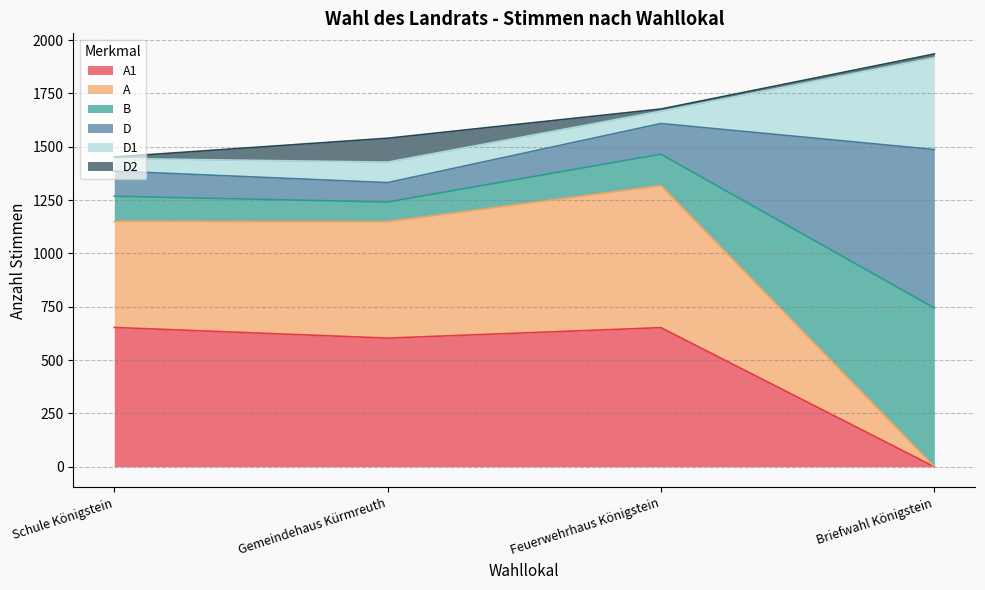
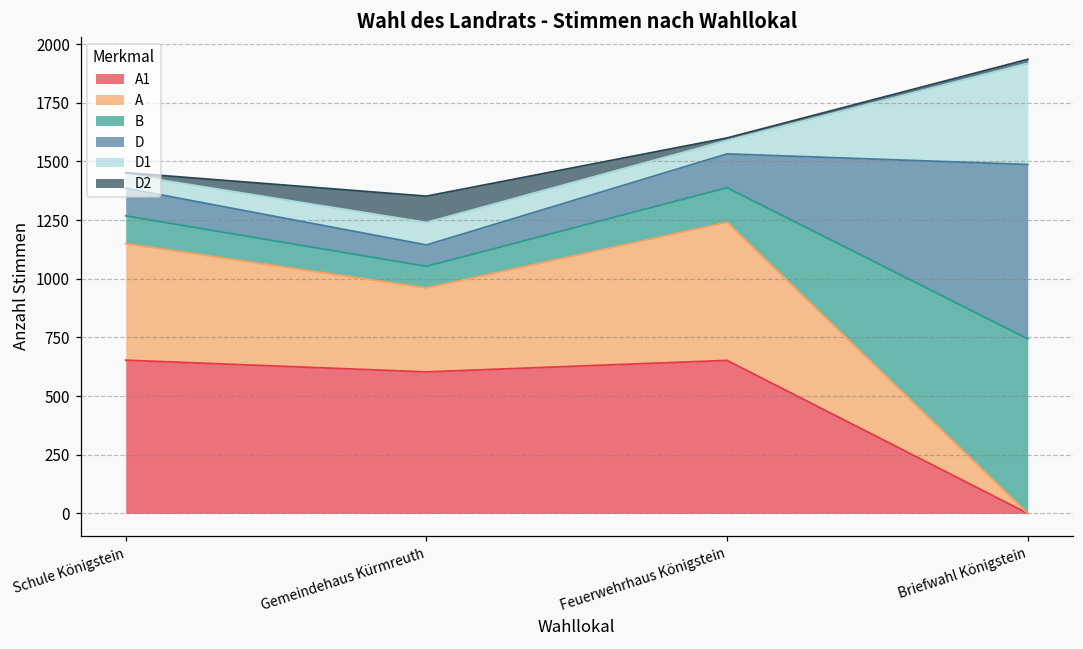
  {
    "A1": {
      "Schule Königstein": 650,
      "Gemeindehaus Kürmreuth": 600,
      "Feuerwehrhaus Königstein": 650
    },
    "A": {
      "Schule Königstein": 500,
-     "Gemeindehaus Kürmreuth": 550,
-     "Feuerwehrhaus Königstein": 670
+     "Gemeindehaus Kürmreuth": 360,
+     "Feuerwehrhaus Königstein": 590
    },
    "D1": {
      "Gemeindehaus Kürmreuth": 100,
      "Briefwahl Königstein": 430
    },
    "D2": {
      "Gemeindehaus Kürmreuth": 110,
      "Briefwahl Königstein": 20
    }
  }
